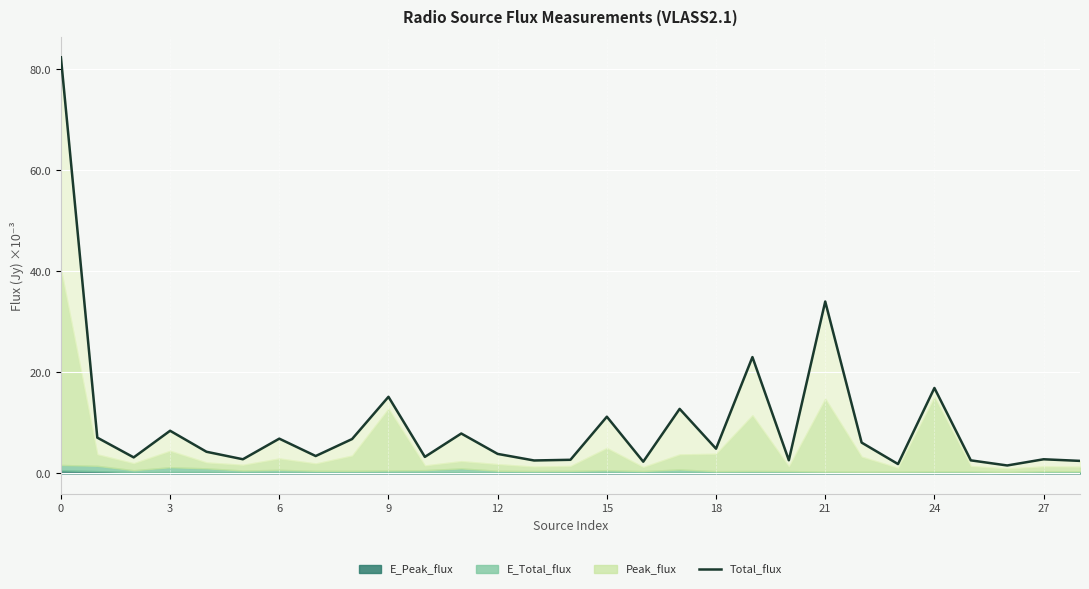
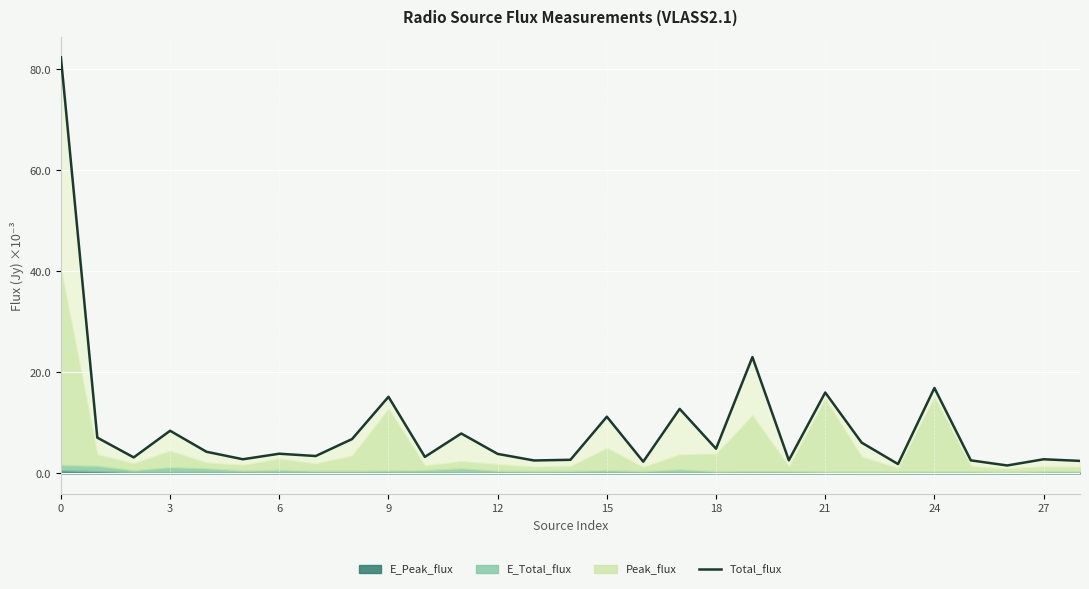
  {
    "E_Peak_flux": {
      "0": 1
    },
    "E_Total_flux": {
      "0": 1,
      "3": 1,
      "6": 1
    },
    "Peak_flux": {
      "0": 39,
      "3": 3,
      "6": 2,
      "9": 12,
      "12": 1,
      "15": 4,
      "18": 3,
      "21": 14,
      "24": 15,
      "27": 1
    },
    "Total_flux": {
      "0": 42,
      "3": 4,
-     "6": 4,
+     "6": 1,
      "9": 2,
      "12": 2,
      "15": 6,
      "18": 1,
-     "21": 19,
+     "21": 1,
      "24": 2,
      "27": 1
    }
  }
